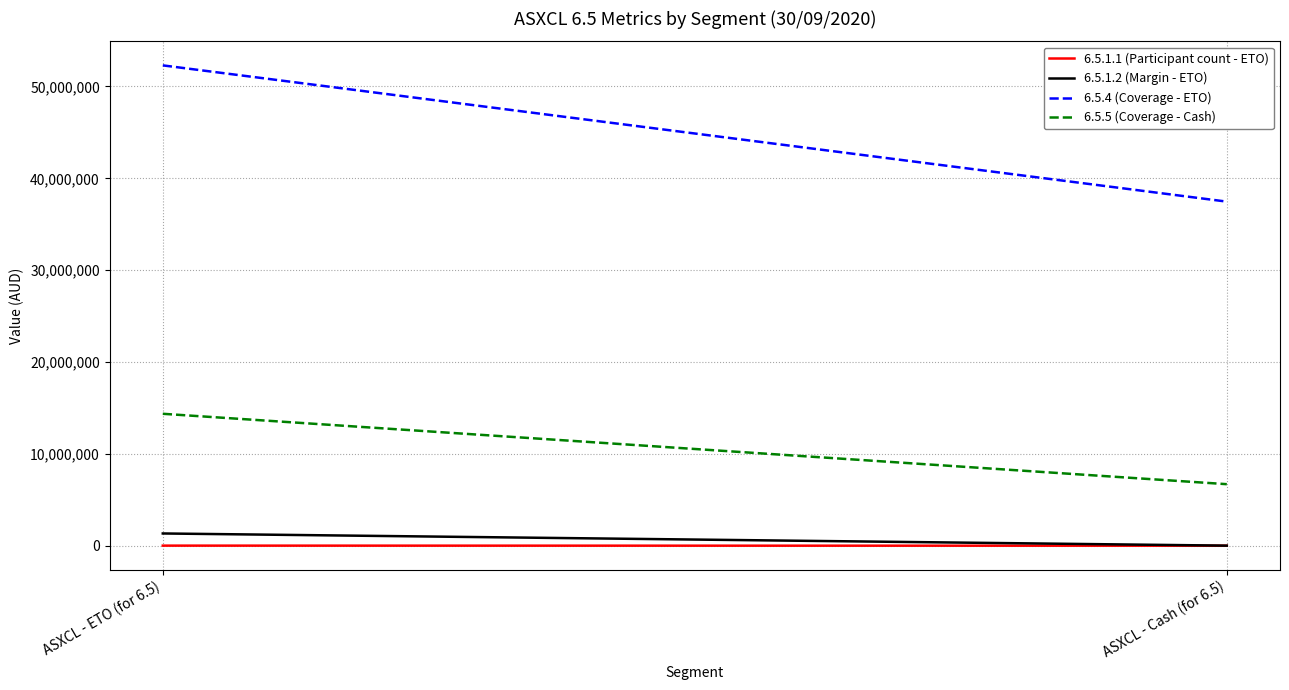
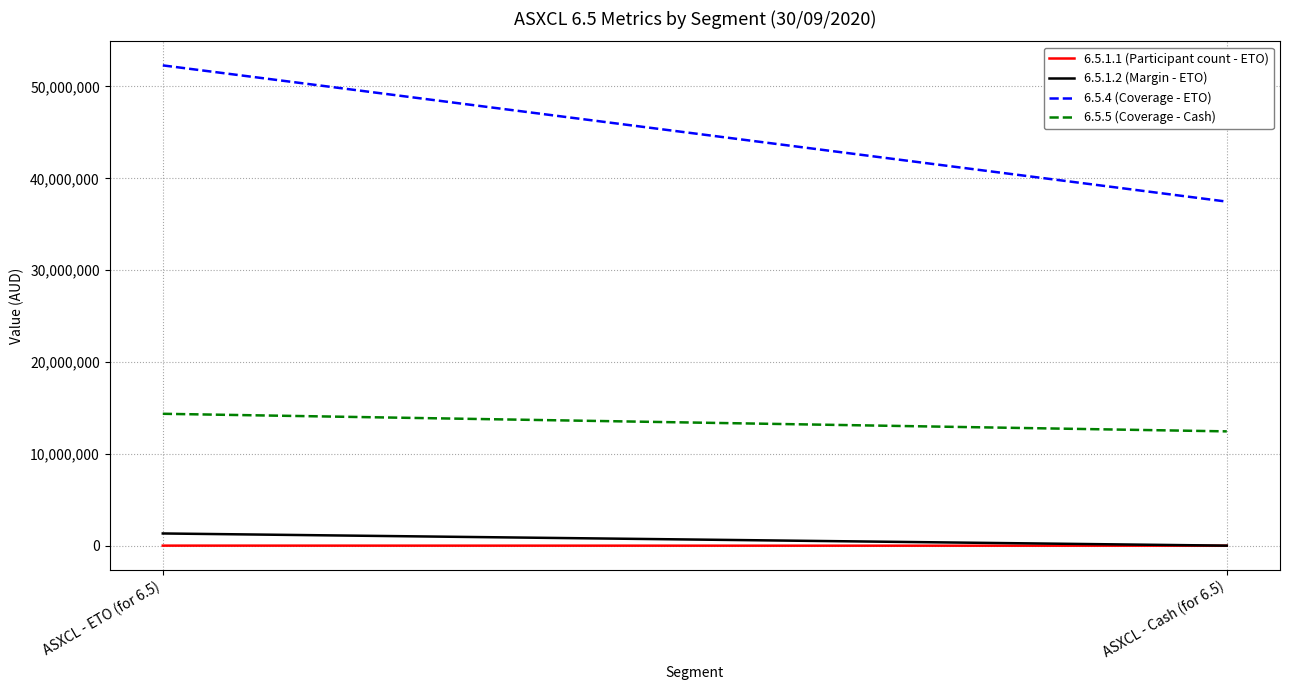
  {
    "6.5.1.1 (Participant count - ETO)": {
      "ASXCL - ETO (for 6.5)": "0"
    },
    "6.5.1.2 (Margin - ETO)": {
      "ASXCL - ETO (for 6.5)": "1,000,000"
    },
    "6.5.4 (Coverage - ETO)": {
      "ASXCL - ETO (for 6.5)": "52,000,000",
      "ASXCL - Cash (for 6.5)": "37,000,000"
    },
    "6.5.5 (Coverage - Cash)": {
      "ASXCL - ETO (for 6.5)": "14,000,000",
-     "ASXCL - Cash (for 6.5)": "7,000,000"
+     "ASXCL - Cash (for 6.5)": "12,000,000"
    }
  }
